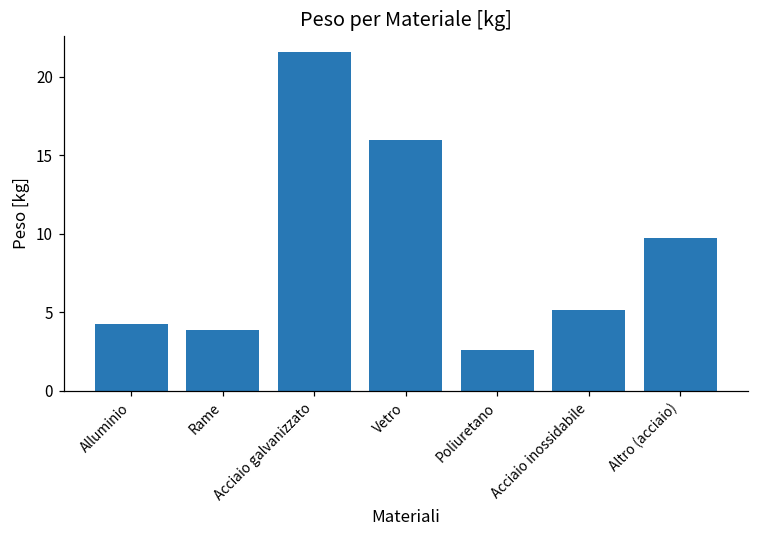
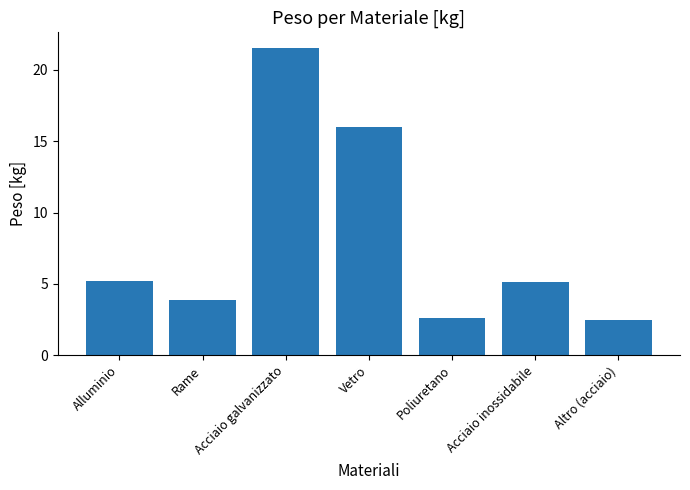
  {
-   "Alluminio": 4.2,
+   "Alluminio": 5.2,
    "Rame": 3.8,
    "Acciaio galvanizzato": 21.5,
    "Vetro": 16.0,
    "Poliuretano": 2.6,
    "Acciaio inossidabile": 5.1,
-   "Altro (acciaio)": 9.7
+   "Altro (acciaio)": 2.4
  }
